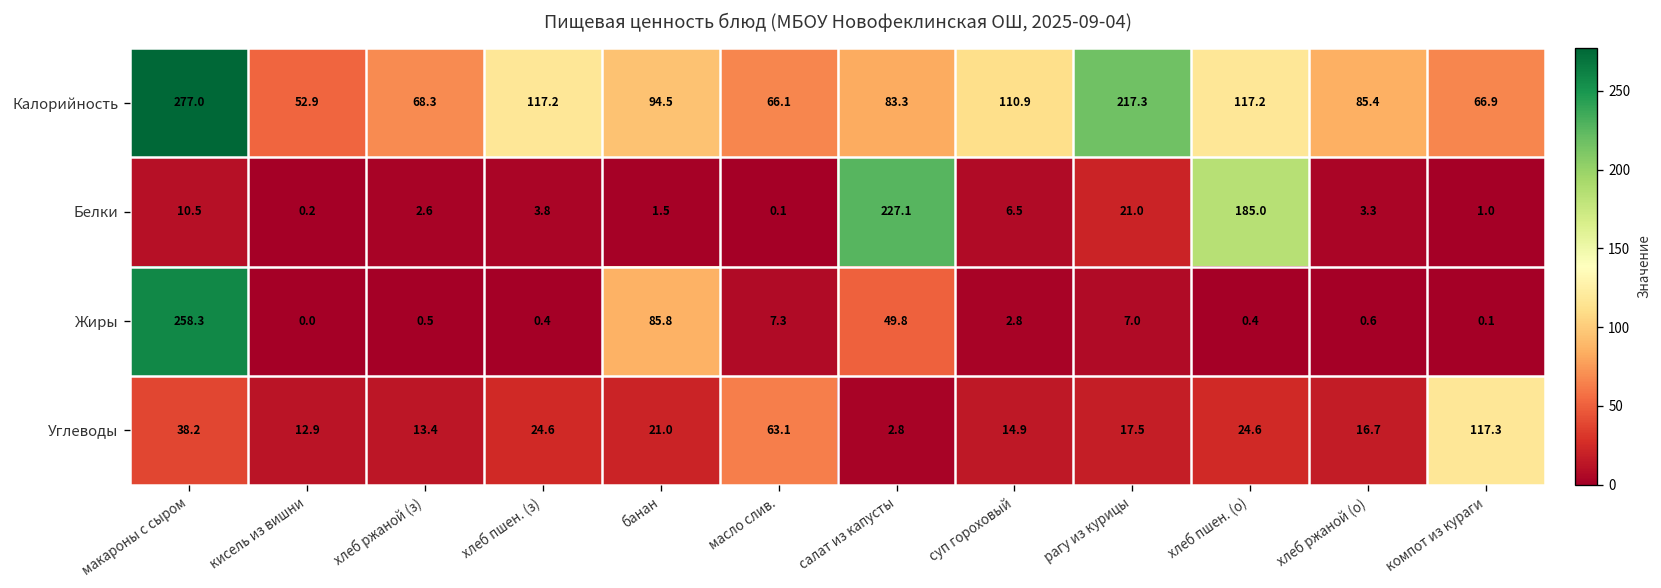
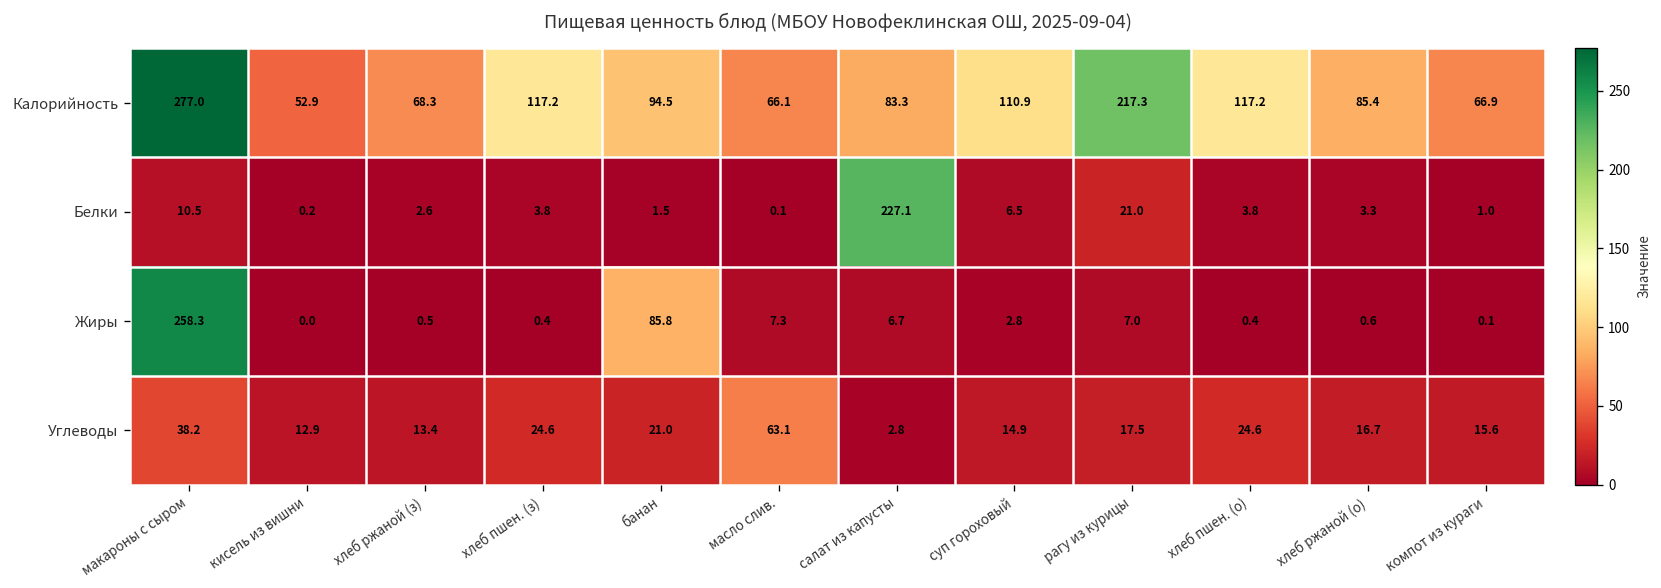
  {
    "Калорийность": {
      "макароны с сыром": 277.0,
      "кисель из вишни": 52.9,
      "хлеб ржаной (з)": 68.3,
      "хлеб пшен. (з)": 117.2,
      "банан": 94.5,
      "масло слив.": 66.1,
      "салат из капусты": 83.3,
      "суп гороховый": 110.9,
      "рагу из курицы": 217.3,
      "хлеб пшен. (о)": 117.2,
      "хлеб ржаной (о)": 85.4,
      "компот из кураги": 66.9
    },
    "Белки": {
      "макароны с сыром": 10.5,
      "кисель из вишни": 0.2,
      "хлеб ржаной (з)": 2.6,
      "хлеб пшен. (з)": 3.8,
      "банан": 1.5,
      "масло слив.": 0.1,
      "салат из капусты": 227.1,
      "суп гороховый": 6.5,
      "рагу из курицы": 21.0,
-     "хлеб пшен. (о)": 185.0,
+     "хлеб пшен. (о)": 3.8,
      "хлеб ржаной (о)": 3.3,
      "компот из кураги": 1.0
    },
    "Жиры": {
      "макароны с сыром": 258.3,
      "кисель из вишни": 0.0,
      "хлеб ржаной (з)": 0.5,
      "хлеб пшен. (з)": 0.4,
      "банан": 85.8,
      "масло слив.": 7.3,
-     "салат из капусты": 49.8,
+     "салат из капусты": 6.7,
      "суп гороховый": 2.8,
      "рагу из курицы": 7.0,
      "хлеб пшен. (о)": 0.4,
      "хлеб ржаной (о)": 0.6,
      "компот из кураги": 0.1
    },
    "Углеводы": {
      "макароны с сыром": 38.2,
      "кисель из вишни": 12.9,
      "хлеб ржаной (з)": 13.4,
      "хлеб пшен. (з)": 24.6,
      "банан": 21.0,
      "масло слив.": 63.1,
      "салат из капусты": 2.8,
      "суп гороховый": 14.9,
      "рагу из курицы": 17.5,
      "хлеб пшен. (о)": 24.6,
      "хлеб ржаной (о)": 16.7,
-     "компот из кураги": 117.3
+     "компот из кураги": 15.6
    }
  }
